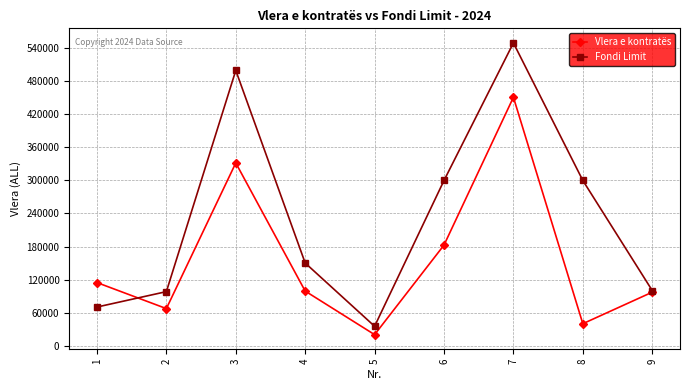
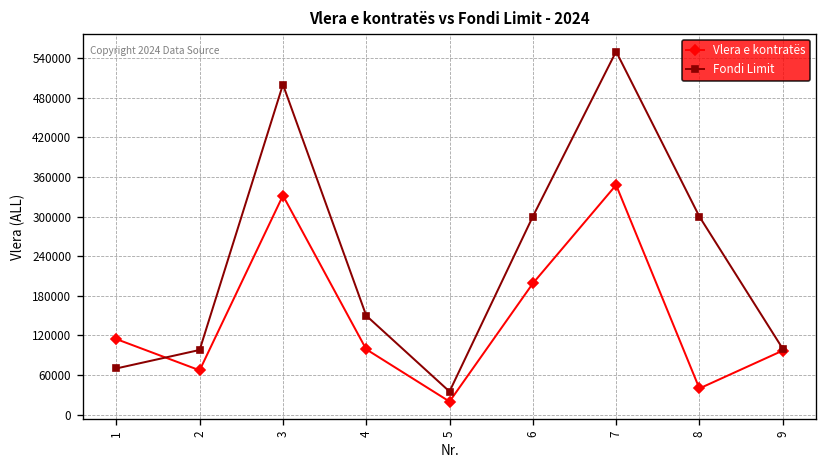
  {
    "Vlera e kontratës": {
      "1": 110000,
      "2": 70000,
      "3": 330000,
      "4": 100000,
      "5": 20000,
-     "6": 180000,
-     "7": 450000,
+     "6": 200000,
+     "7": 350000,
      "8": 40000
    },
    "Fondi Limit": {
      "1": 70000,
      "2": 100000,
      "3": 500000,
      "4": 150000,
      "5": 40000,
      "6": 300000,
      "7": 550000,
      "8": 300000
    }
  }
